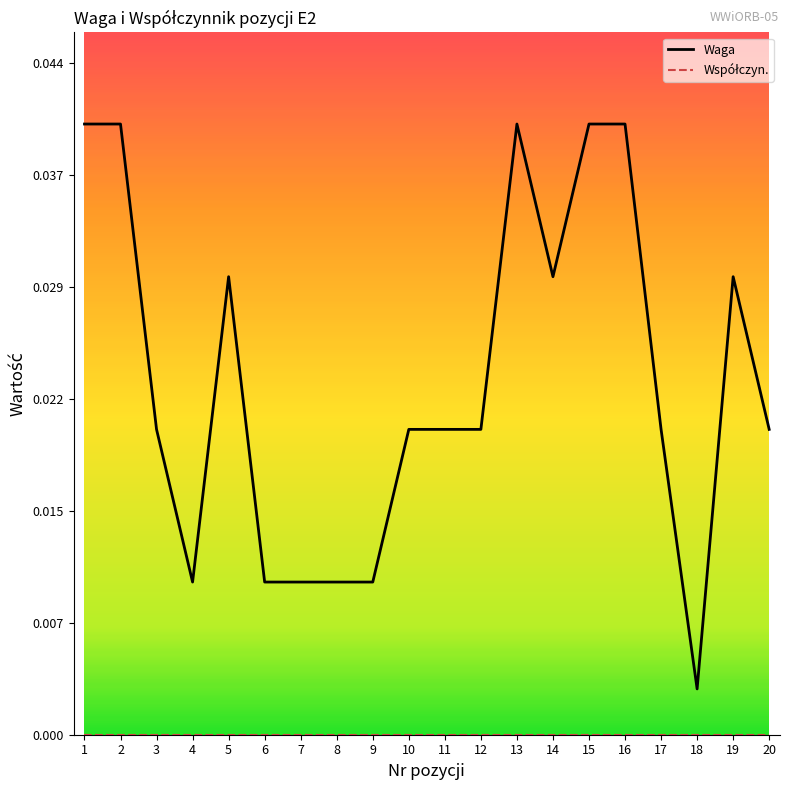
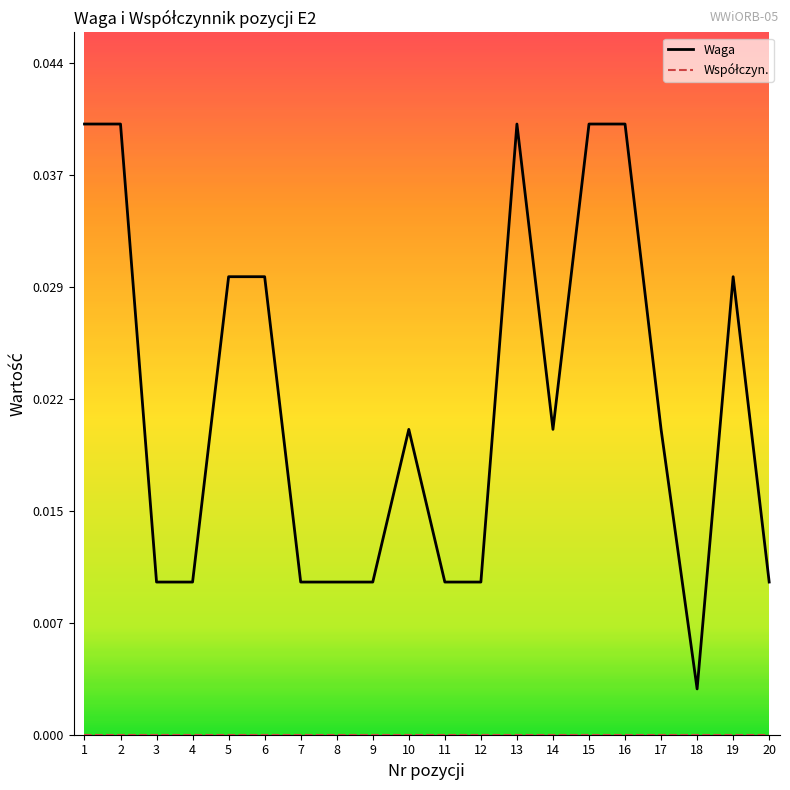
  {
    "Waga": {
      "1": 0.04,
      "2": 0.04,
-     "3": 0.02,
+     "3": 0.01,
      "4": 0.01,
      "5": 0.03,
-     "6": 0.01,
+     "6": 0.03,
      "7": 0.01,
      "8": 0.01,
      "9": 0.01,
      "10": 0.02,
-     "11": 0.02,
-     "12": 0.02,
+     "11": 0.01,
+     "12": 0.01,
      "13": 0.04,
-     "14": 0.03,
+     "14": 0.02,
      "15": 0.04,
      "16": 0.04,
      "17": 0.02,
      "18": 0.0030,
      "19": 0.03,
-     "20": 0.02
+     "20": 0.01
    },
    "Współczyn.": {
      "1": 0.00,
      "2": 0.00,
      "3": 0.00,
      "4": 0.00,
      "5": 0.00,
      "6": 0.00,
      "7": 0.00,
      "8": 0.00,
      "9": 0.00,
      "10": 0.00,
      "11": 0.00,
      "12": 0.00,
      "13": 0.00,
      "14": 0.00,
      "15": 0.00,
      "16": 0.00,
      "17": 0.00,
      "18": 0.00,
      "19": 0.00,
      "20": 0.00
    }
  }
